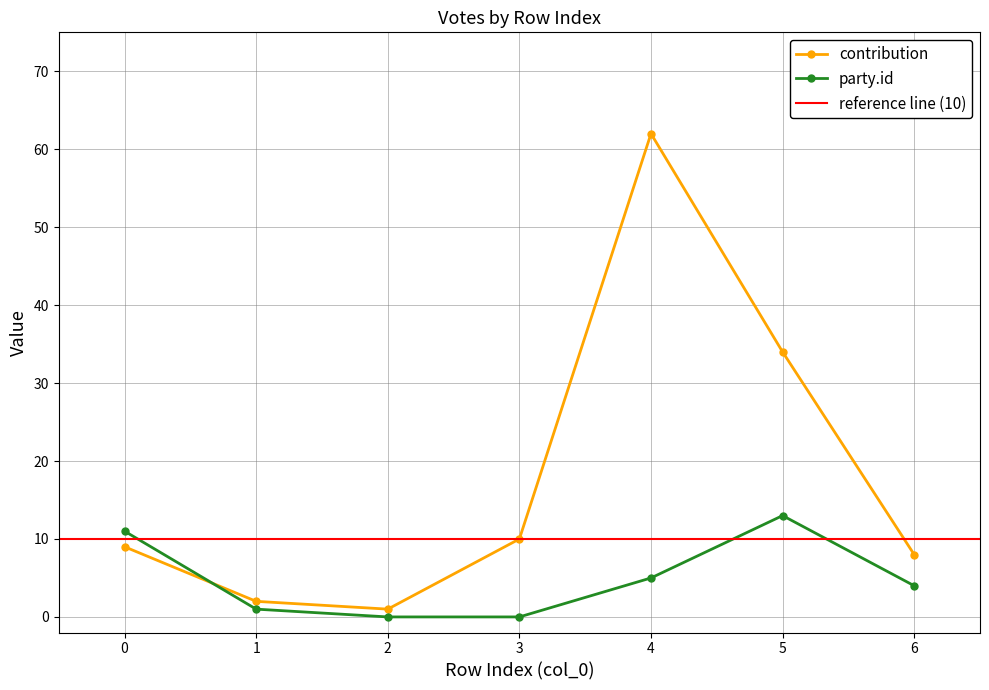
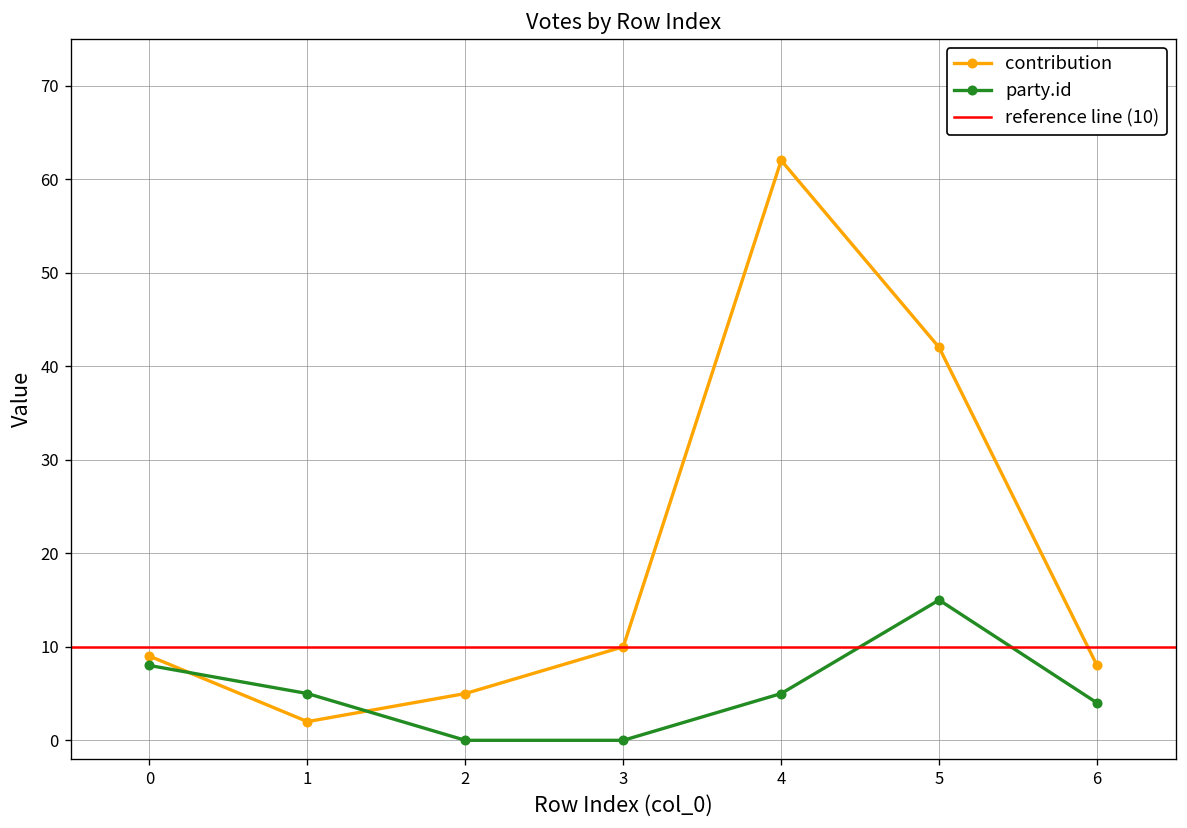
  {
    "contribution": {
      "0": 9,
      "1": 2,
-     "2": 1,
+     "2": 5,
      "3": 10,
      "4": 62,
-     "5": 34,
+     "5": 42,
      "6": 8
    },
    "party.id": {
-     "0": 11,
-     "1": 1,
+     "0": 8,
+     "1": 5,
      "2": 0,
      "3": 0,
      "4": 5,
-     "5": 13,
+     "5": 15,
      "6": 4
    }
  }
